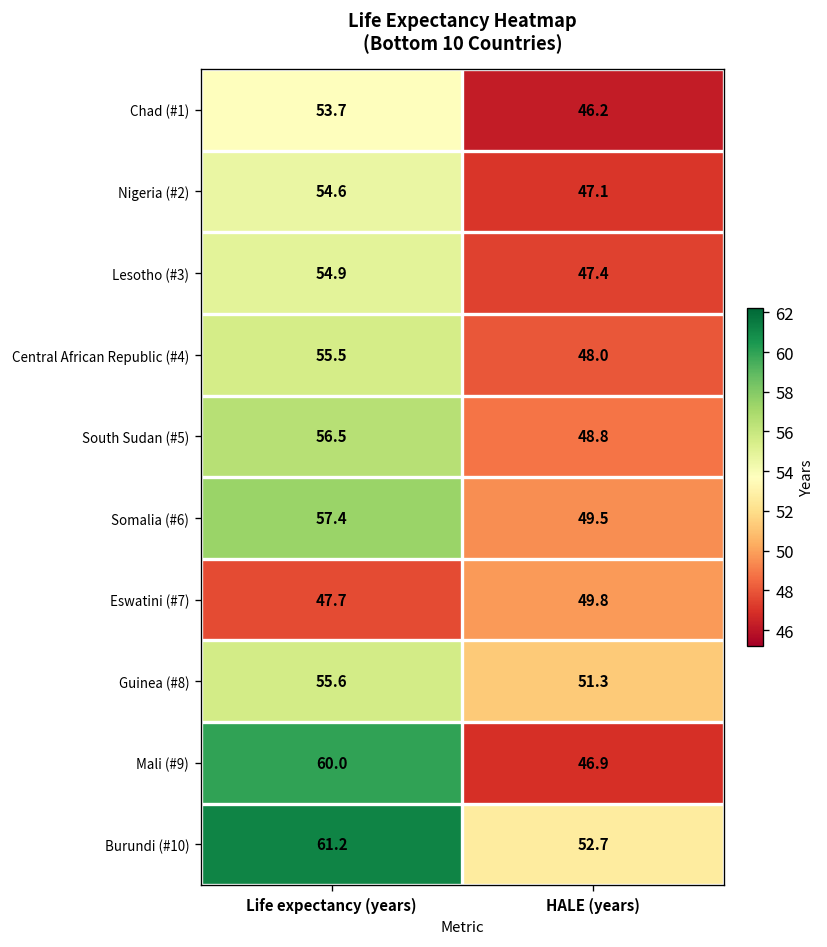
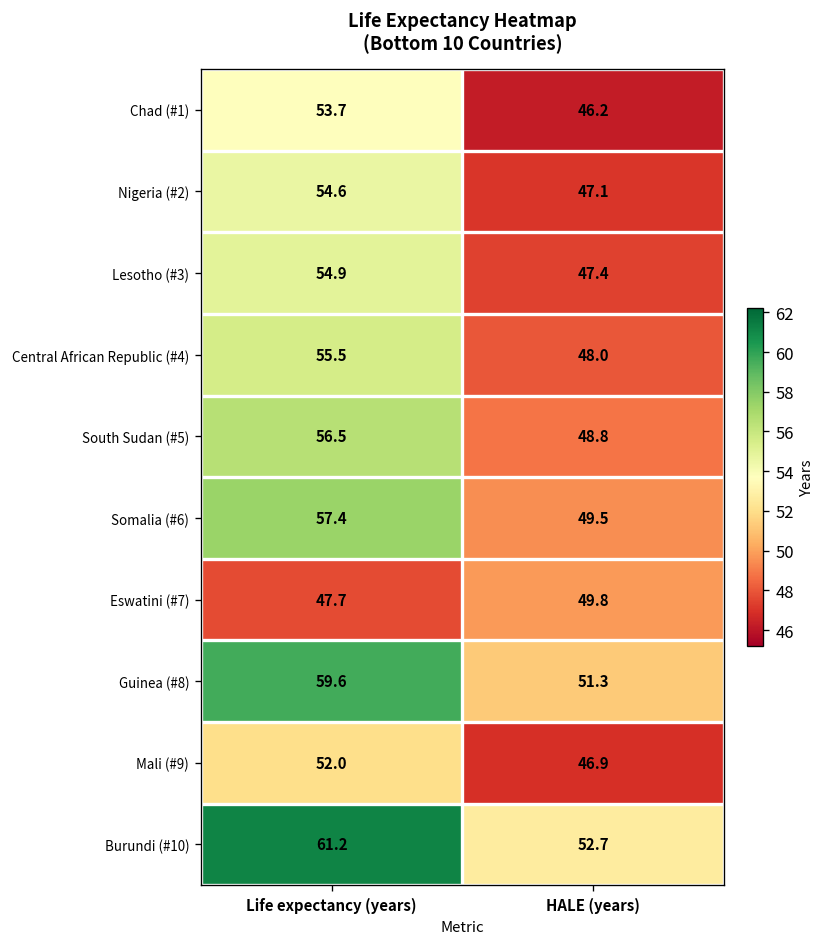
  {
    "Chad (#1)": {
      "Life expectancy (years)": 53.7,
      "HALE (years)": 46.2
    },
    "Nigeria (#2)": {
      "Life expectancy (years)": 54.6,
      "HALE (years)": 47.1
    },
    "Lesotho (#3)": {
      "Life expectancy (years)": 54.9,
      "HALE (years)": 47.4
    },
    "Central African Republic (#4)": {
      "Life expectancy (years)": 55.5,
      "HALE (years)": 48.0
    },
    "South Sudan (#5)": {
      "Life expectancy (years)": 56.5,
      "HALE (years)": 48.8
    },
    "Somalia (#6)": {
      "Life expectancy (years)": 57.4,
      "HALE (years)": 49.5
    },
    "Eswatini (#7)": {
      "Life expectancy (years)": 47.7,
      "HALE (years)": 49.8
    },
    "Guinea (#8)": {
-     "Life expectancy (years)": 55.6,
+     "Life expectancy (years)": 59.6,
      "HALE (years)": 51.3
    },
    "Mali (#9)": {
-     "Life expectancy (years)": 60.0,
+     "Life expectancy (years)": 52.0,
      "HALE (years)": 46.9
    },
    "Burundi (#10)": {
      "Life expectancy (years)": 61.2,
      "HALE (years)": 52.7
    }
  }
